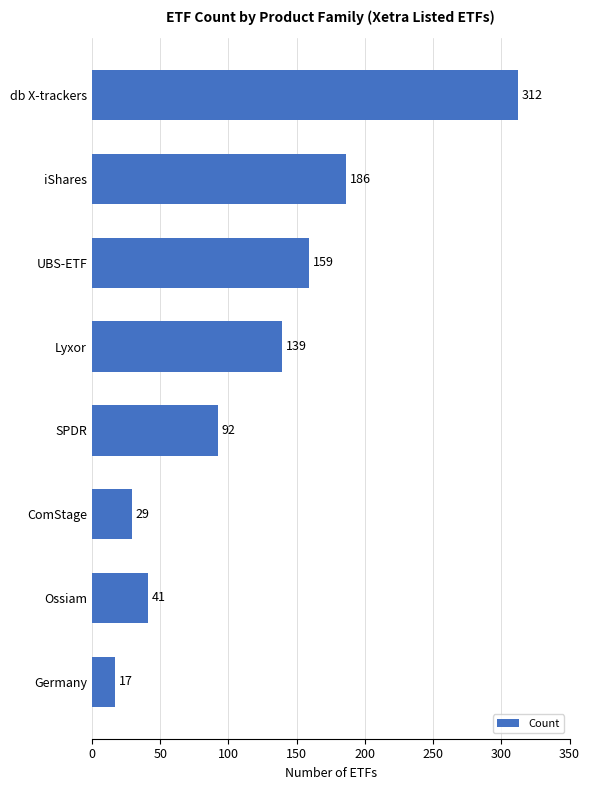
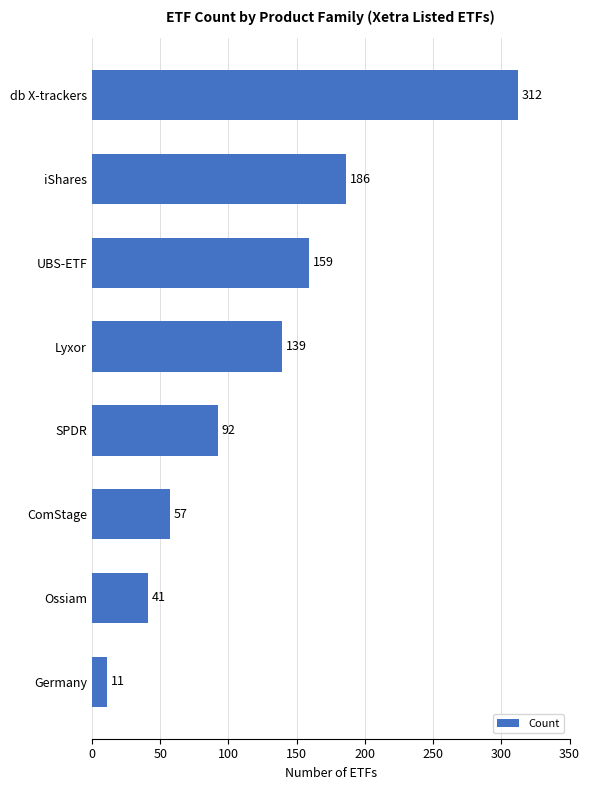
  {
    "db X-trackers": 312,
    "iShares": 186,
    "UBS-ETF": 159,
    "Lyxor": 139,
    "SPDR": 92,
-   "ComStage": 29,
+   "ComStage": 57,
    "Ossiam": 41,
-   "Germany": 17
+   "Germany": 11
  }
